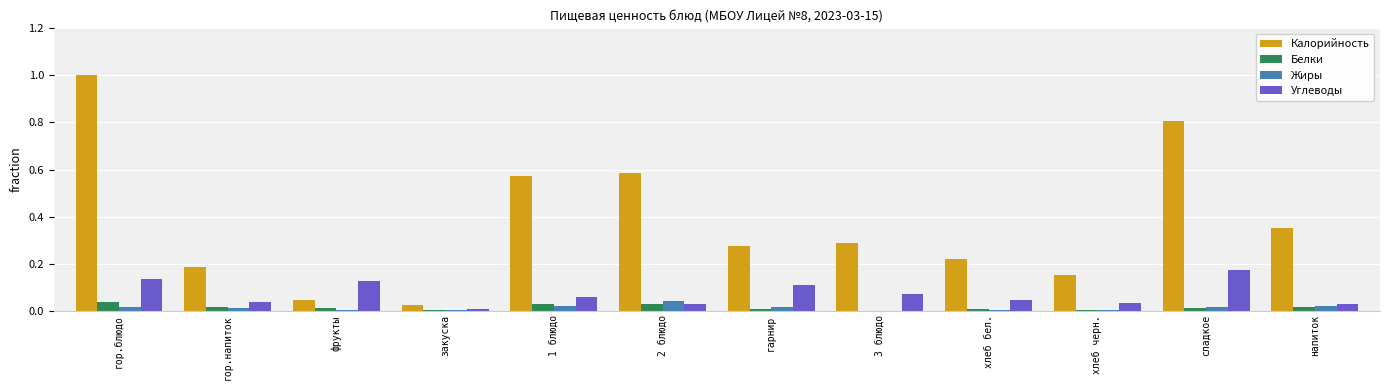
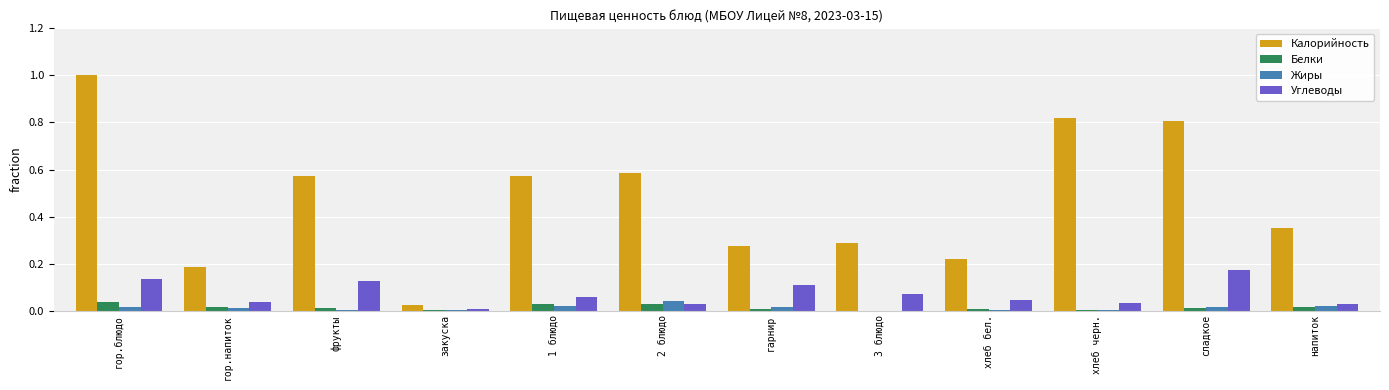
  {
    "Калорийность": {
      "гор.блюдо": 1.00,
      "гор.напиток": 0.18,
-     "фрукты": 0.04,
+     "фрукты": 0.57,
      "закуска": 0.03,
      "1 блюдо": 0.57,
      "2 блюдо": 0.59,
      "гарнир": 0.27,
      "3 блюдо": 0.29,
      "хлеб бел.": 0.22,
-     "хлеб черн.": 0.15,
+     "хлеб черн.": 0.82,
      "сладкое": 0.81,
      "напиток": 0.35
    },
    "Белки": {
      "гор.блюдо": 0.04,
      "гор.напиток": 0.01,
      "1 блюдо": 0.03,
      "2 блюдо": 0.03,
      "3 блюдо": 0.00,
      "напиток": 0.02
    }
  }
